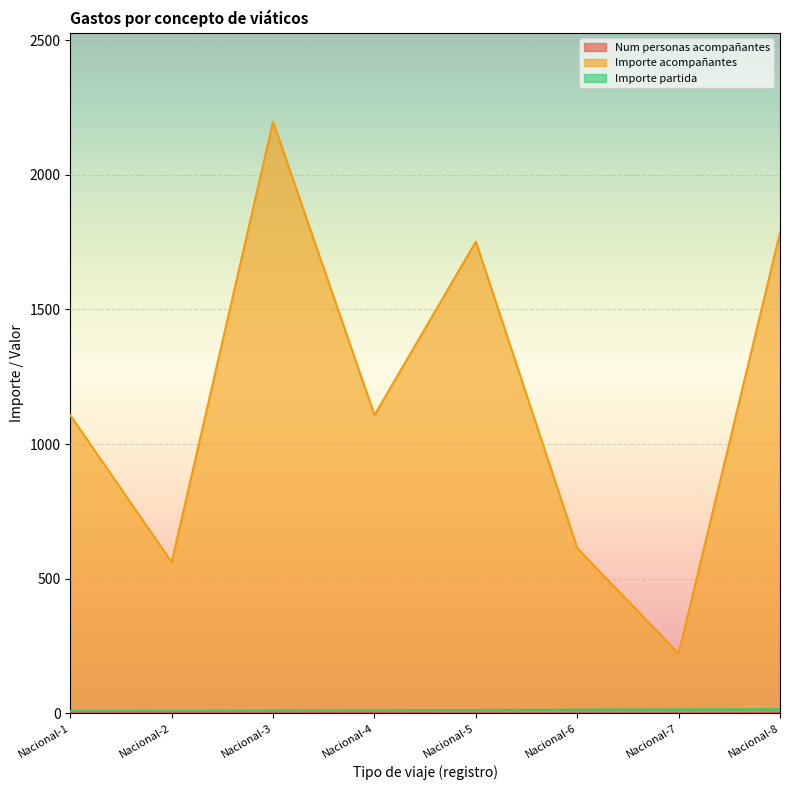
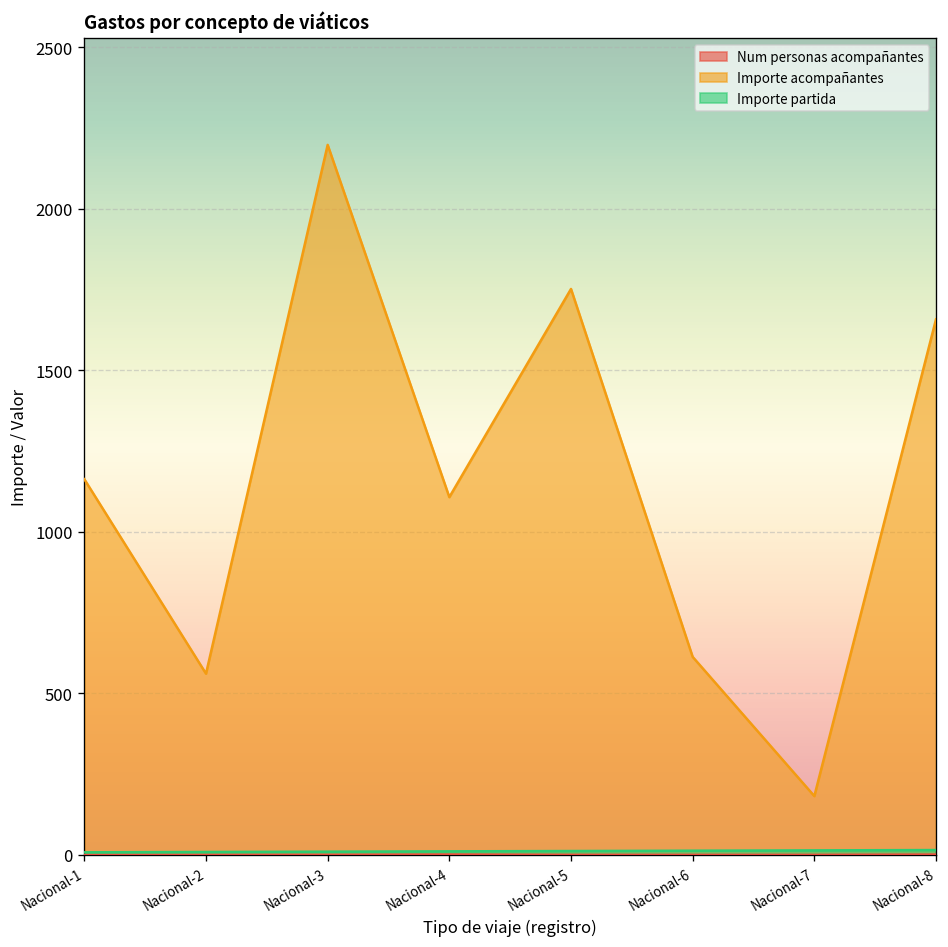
  {
    "Num personas acompañantes": {
      "Nacional-3": 0,
      "Nacional-4": 0,
      "Nacional-5": 0,
      "Nacional-6": 0,
      "Nacional-7": 0,
      "Nacional-8": 0
    },
    "Importe acompañantes": {
-     "Nacional-1": 1110,
+     "Nacional-1": 1160,
      "Nacional-2": 560,
      "Nacional-3": 2200,
      "Nacional-4": 1110,
      "Nacional-5": 1750,
      "Nacional-6": 610,
-     "Nacional-7": 220,
-     "Nacional-8": 1790
+     "Nacional-7": 180,
+     "Nacional-8": 1660
    },
    "Importe partida": {
      "Nacional-3": 10,
      "Nacional-4": 10,
      "Nacional-5": 10,
      "Nacional-6": 10,
      "Nacional-7": 10,
      "Nacional-8": 20
    }
  }
